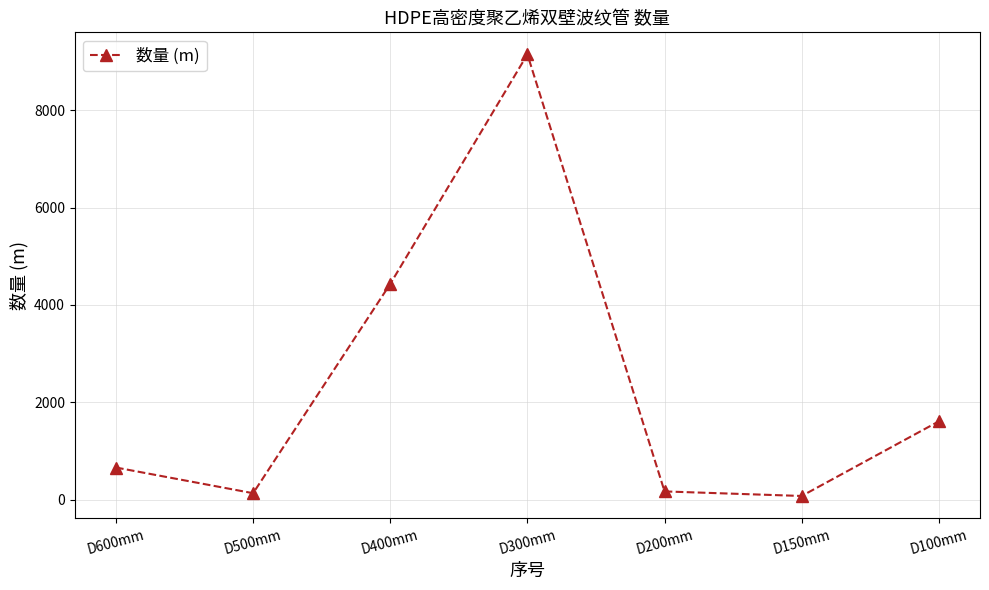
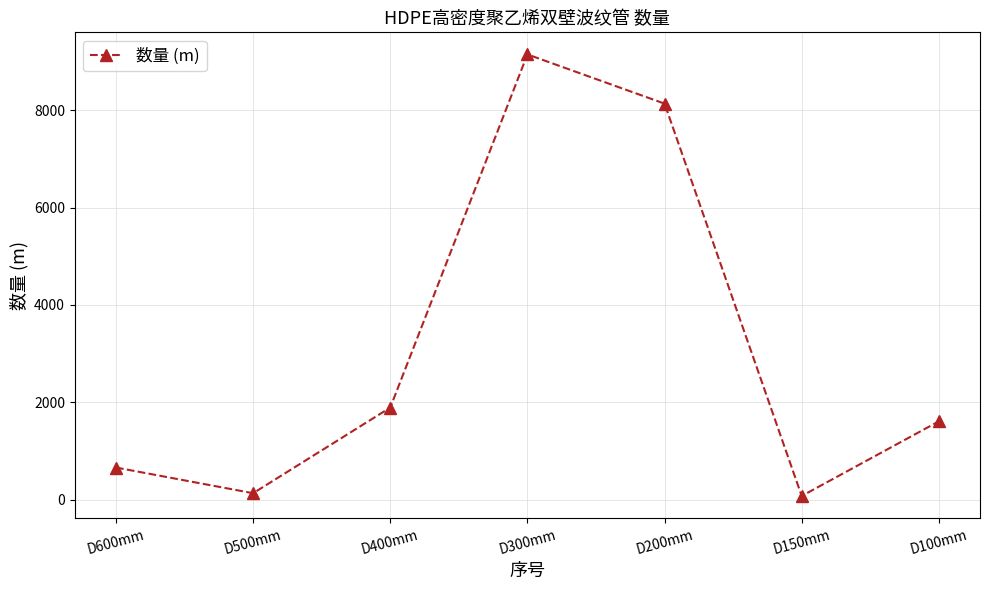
  {
    "D600mm": 700,
    "D500mm": 100,
-   "D400mm": 4400,
+   "D400mm": 1900,
    "D300mm": 9100,
-   "D200mm": 200,
+   "D200mm": 8100,
    "D150mm": 100,
    "D100mm": 1600
  }
